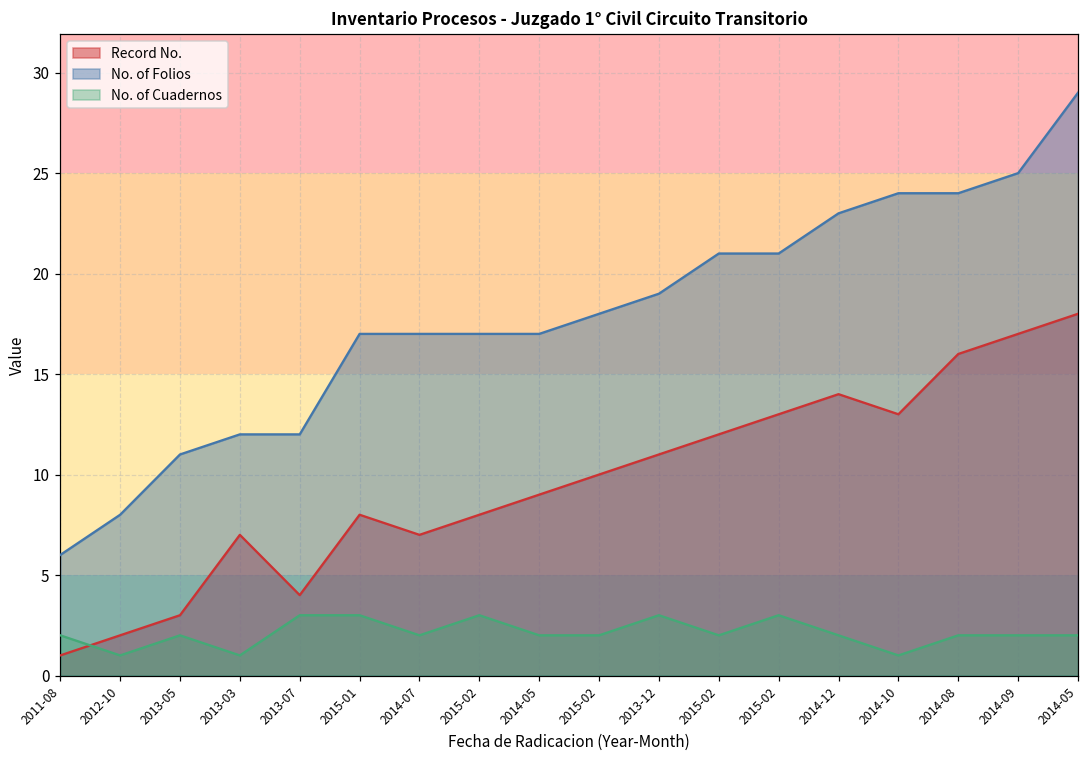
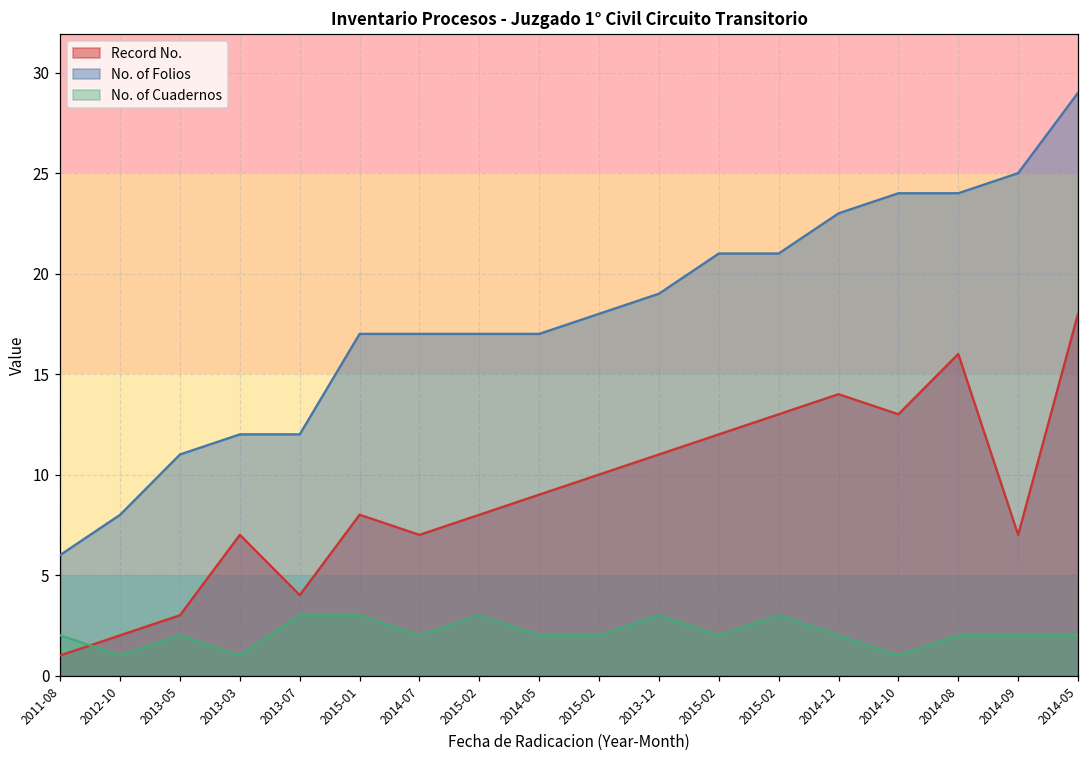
  {
    "Record No.": {
      "2011-08": 1,
      "2012-10": 2,
      "2013-05": 3,
      "2013-03": 7,
      "2013-07": 4,
      "2015-01": 8,
      "2014-07": 7,
      "2013-12": 11,
      "2014-12": 14,
      "2014-10": 13,
      "2014-08": 16,
-     "2014-09": 17
+     "2014-09": 7
    }
  }
